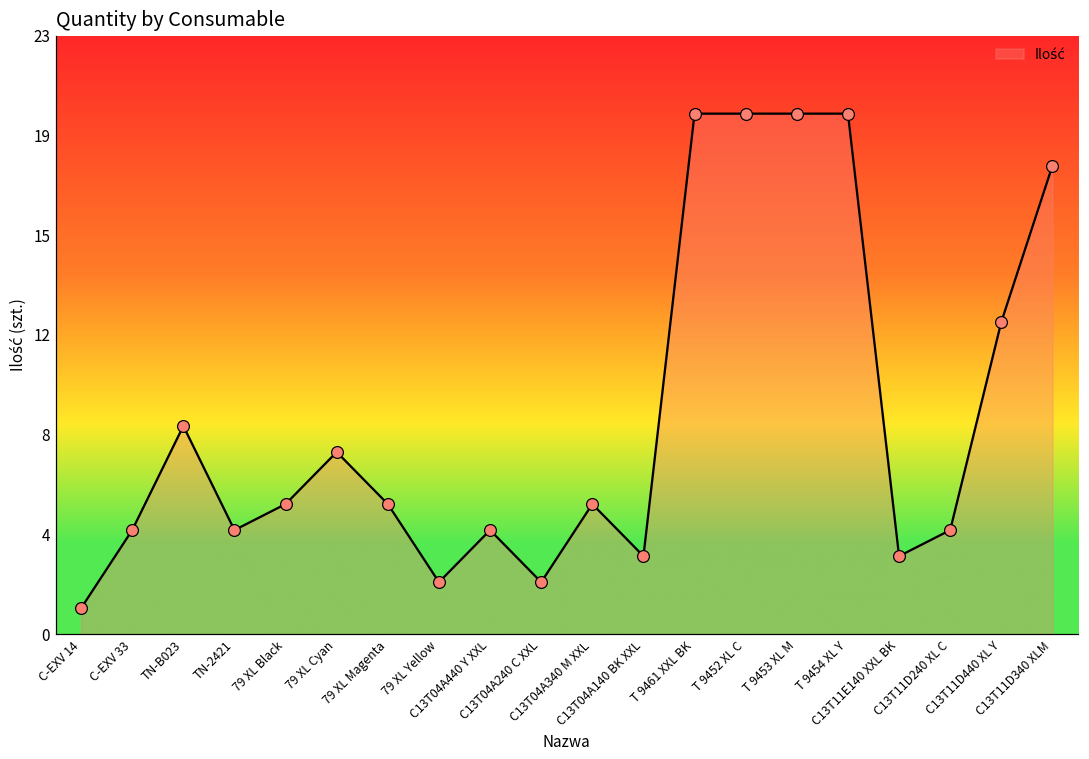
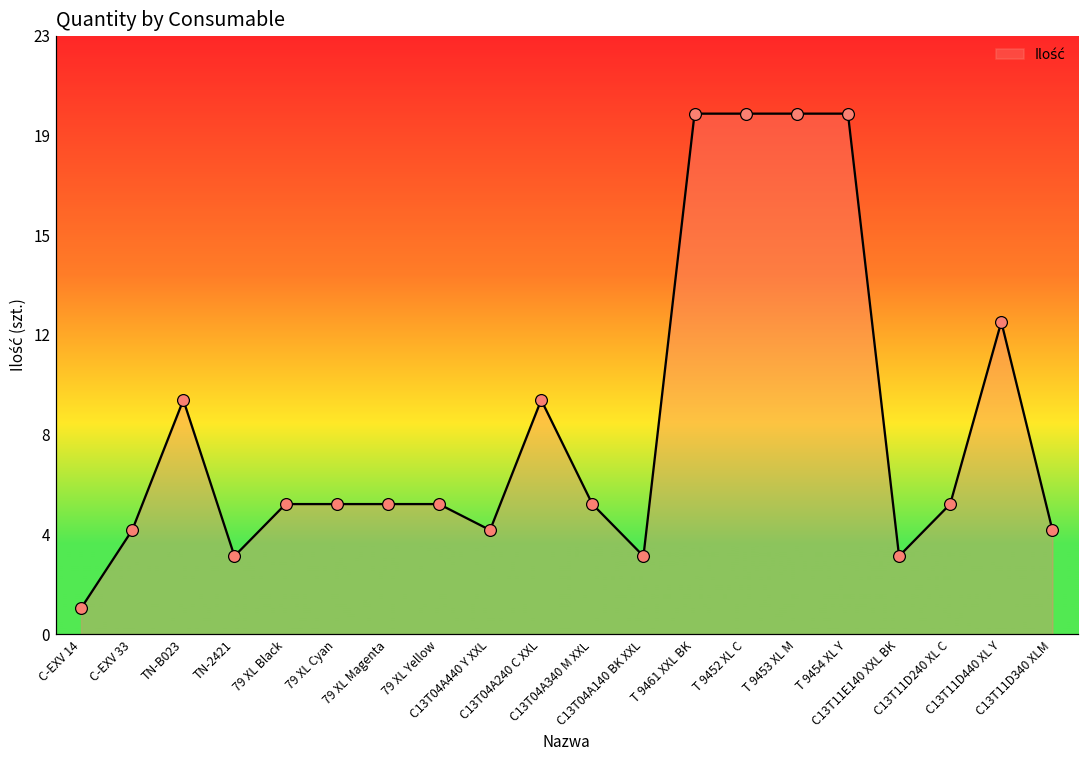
  {
    "C-EXV 14": 1,
    "C-EXV 33": 4,
-   "TN-B023": 8,
-   "TN-2421": 4,
+   "TN-B023": 9,
+   "TN-2421": 3,
    "79 XL Black": 5,
-   "79 XL Cyan": 7,
+   "79 XL Cyan": 5,
    "79 XL Magenta": 5,
-   "79 XL Yellow": 2,
+   "79 XL Yellow": 5,
    "C13T04A440 Y XXL": 4,
-   "C13T04A240 C XXL": 2,
+   "C13T04A240 C XXL": 9,
    "C13T04A340 M XXL": 5,
    "C13T04A140 BK XXL": 3,
    "T 9461 XXL BK": 20,
    "T 9452 XL C": 20,
    "T 9453 XL M": 20,
    "T 9454 XL Y": 20,
    "C13T11E140 XXL BK": 3,
-   "C13T11D240 XL C": 4,
+   "C13T11D240 XL C": 5,
    "C13T11D440 XL Y": 12,
-   "C13T11D340 XLM": 18
+   "C13T11D340 XLM": 4
  }
